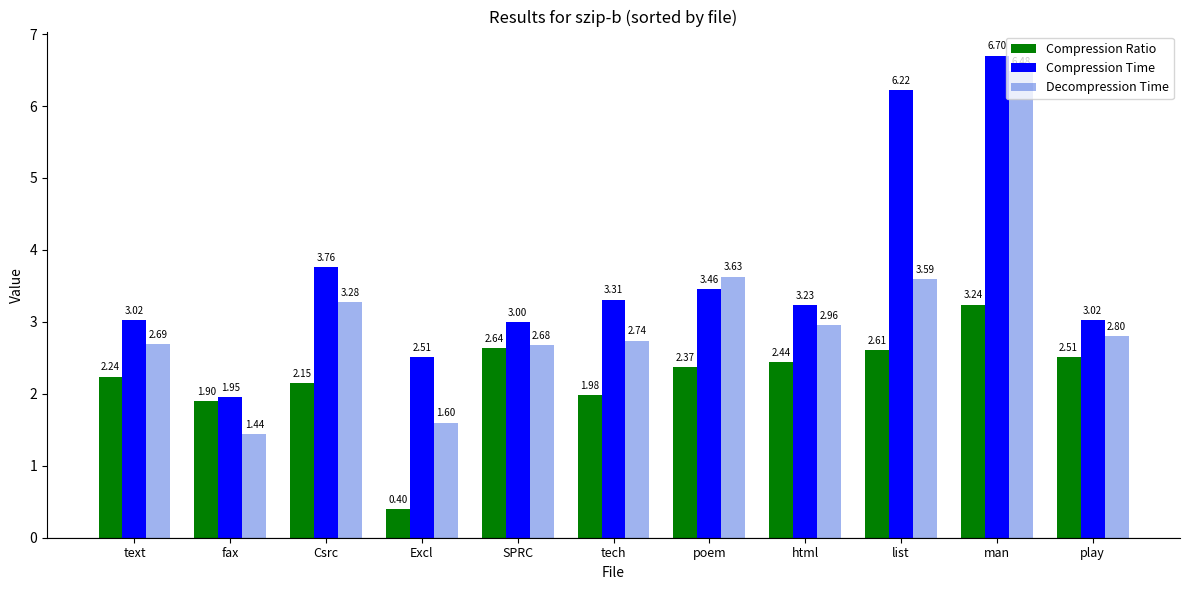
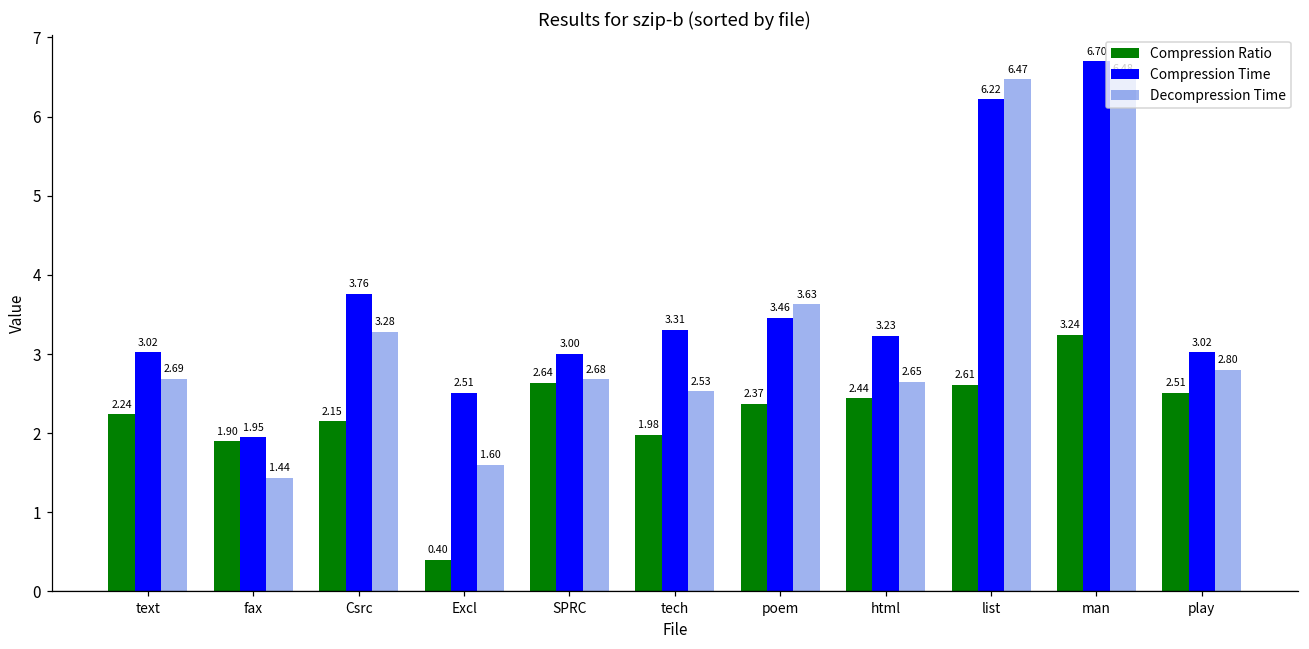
  {
    "Compression Ratio": {
      "text": 2.24,
      "fax": 1.90,
      "Csrc": 2.15,
      "Excl": 0.40,
      "SPRC": 2.64,
      "tech": 1.98,
      "poem": 2.37,
      "html": 2.44,
      "list": 2.61,
      "man": 3.24,
      "play": 2.51
    },
    "Compression Time": {
      "text": 3.02,
      "fax": 1.95,
      "Csrc": 3.76,
      "Excl": 2.51,
      "SPRC": 3.00,
      "tech": 3.31,
      "poem": 3.46,
      "html": 3.23,
      "list": 6.22,
      "play": 3.02
    },
    "Decompression Time": {
      "text": 2.69,
      "fax": 1.44,
      "Csrc": 3.28,
      "Excl": 1.60,
      "SPRC": 2.68,
-     "tech": 2.74,
+     "tech": 2.53,
      "poem": 3.63,
-     "html": 2.96,
-     "list": 3.59,
+     "html": 2.65,
+     "list": 6.47,
      "play": 2.80
    }
  }
